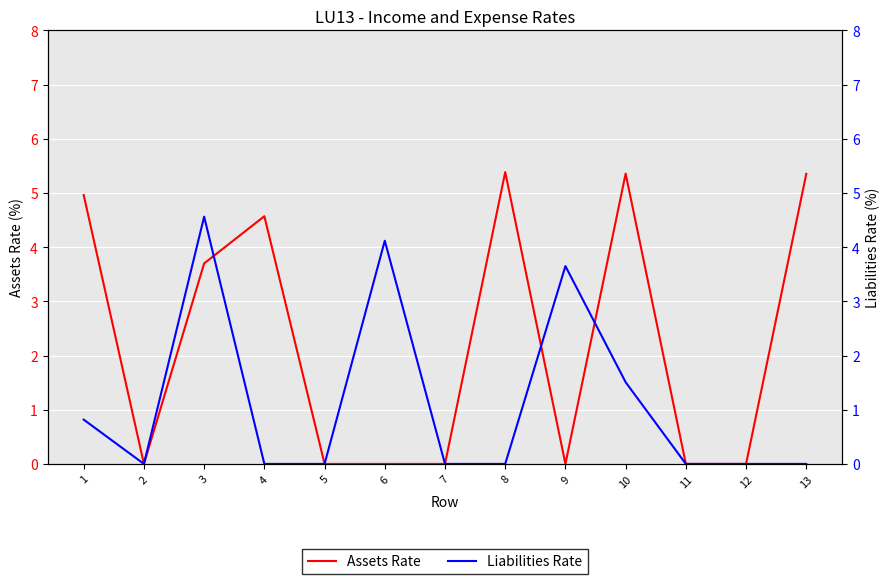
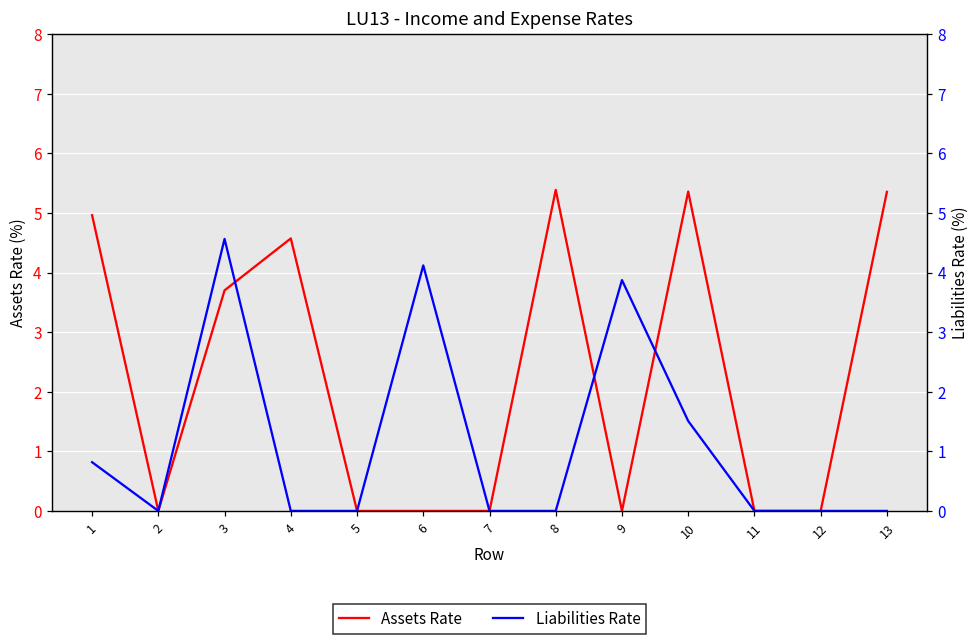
  {
    "Assets Rate": {
      "1": 5.0,
      "2": 0.0,
      "3": 3.7,
      "4": 4.6,
      "5": 0.0,
      "6": 0.0,
      "7": 0.0,
      "8": 5.4,
      "9": 0.0,
      "10": 5.4,
      "11": 0.0,
      "12": 0.0,
      "13": 5.4
    },
    "Liabilities Rate": {
      "1": 0.8,
      "2": 0.0,
      "3": 4.6,
      "4": 0.0,
      "5": 0.0,
      "6": 4.1,
      "7": 0.0,
      "8": 0.0,
-     "9": 3.7,
+     "9": 3.9,
      "10": 1.5,
      "11": 0.0,
      "12": 0.0,
      "13": 0.0
    }
  }
